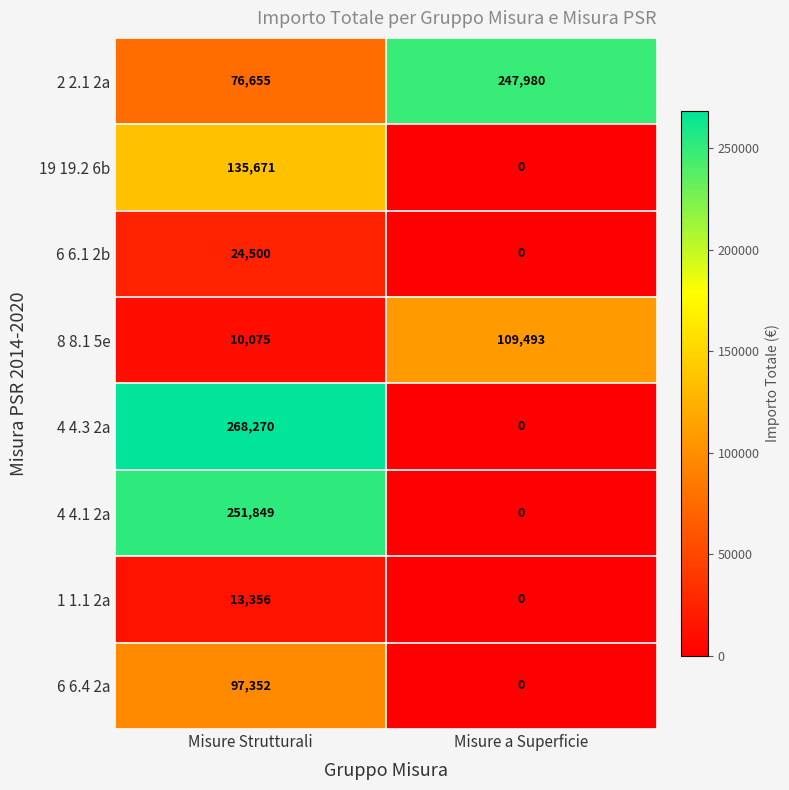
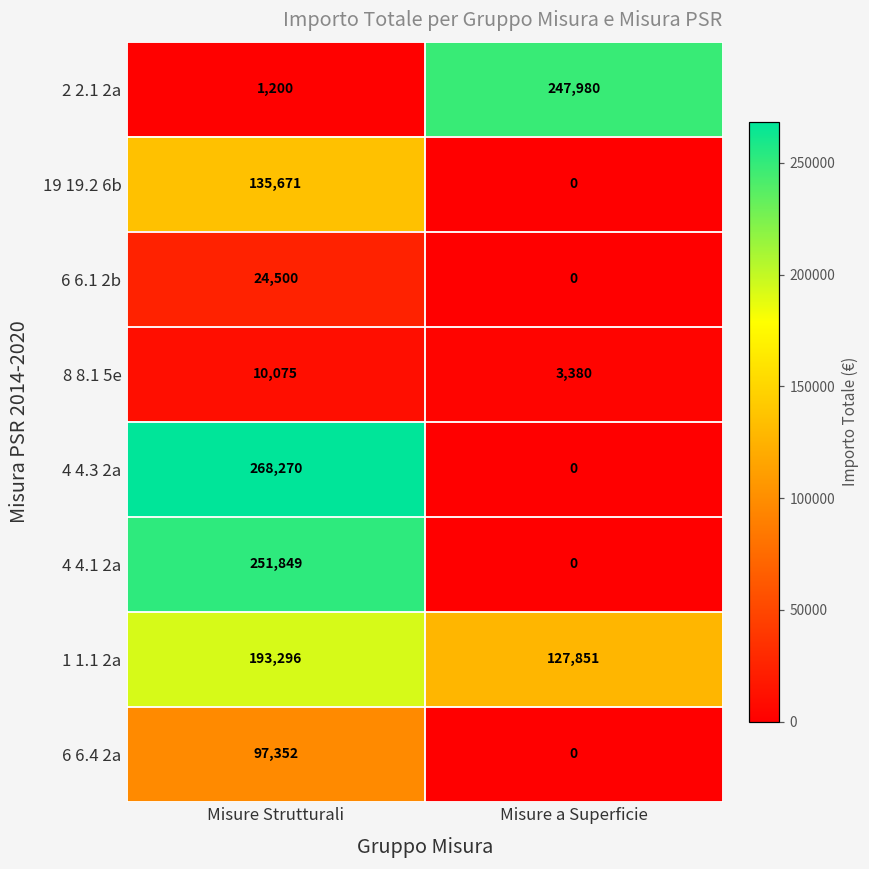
  {
    "2 2.1 2a": {
-     "Misure Strutturali": "76,655",
+     "Misure Strutturali": "1,200",
      "Misure a Superficie": "247,980"
    },
    "19 19.2 6b": {
      "Misure Strutturali": "135,671",
      "Misure a Superficie": "0"
    },
    "6 6.1 2b": {
      "Misure Strutturali": "24,500",
      "Misure a Superficie": "0"
    },
    "8 8.1 5e": {
      "Misure Strutturali": "10,075",
-     "Misure a Superficie": "109,493"
+     "Misure a Superficie": "3,380"
    },
    "4 4.3 2a": {
      "Misure Strutturali": "268,270",
      "Misure a Superficie": "0"
    },
    "4 4.1 2a": {
      "Misure Strutturali": "251,849",
      "Misure a Superficie": "0"
    },
    "1 1.1 2a": {
-     "Misure Strutturali": "13,356",
-     "Misure a Superficie": "0"
+     "Misure Strutturali": "193,296",
+     "Misure a Superficie": "127,851"
    },
    "6 6.4 2a": {
      "Misure Strutturali": "97,352",
      "Misure a Superficie": "0"
    }
  }
